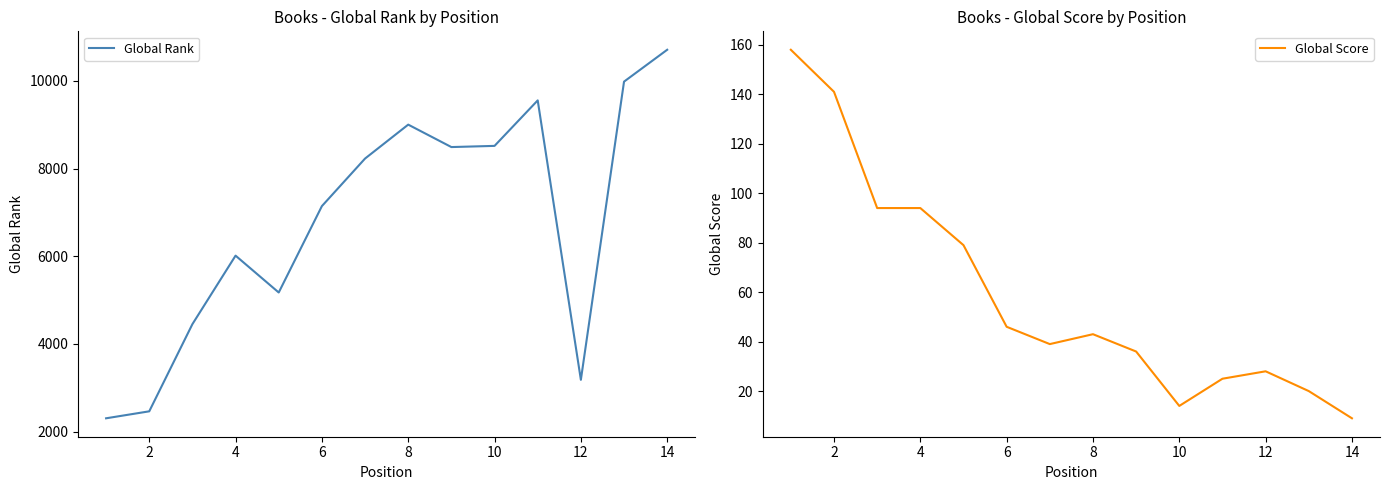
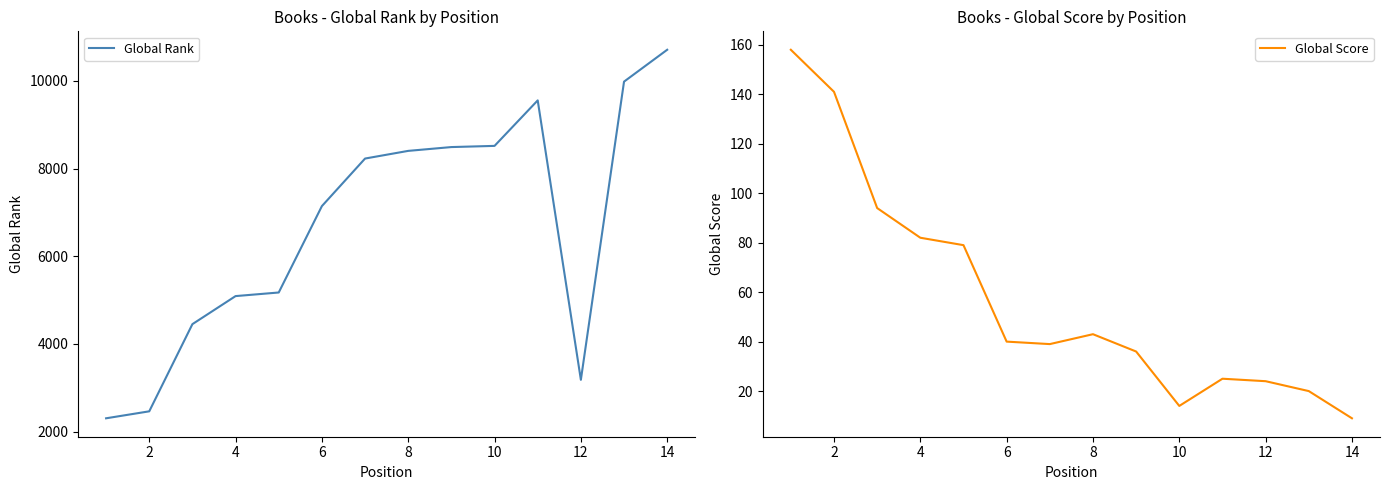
  {
    "Books - Global Rank by Position": {
      "2": 2500,
-     "4": 6000,
+     "4": 5100,
      "6": 7100,
-     "8": 9000,
+     "8": 8400,
      "10": 8500,
      "12": 3200,
      "14": 10700
    },
    "Books - Global Score by Position": {
      "2": 141,
-     "4": 94,
-     "6": 46,
+     "4": 82,
+     "6": 40,
      "8": 43,
      "10": 14,
-     "12": 28,
+     "12": 24,
      "14": 9
    }
  }
